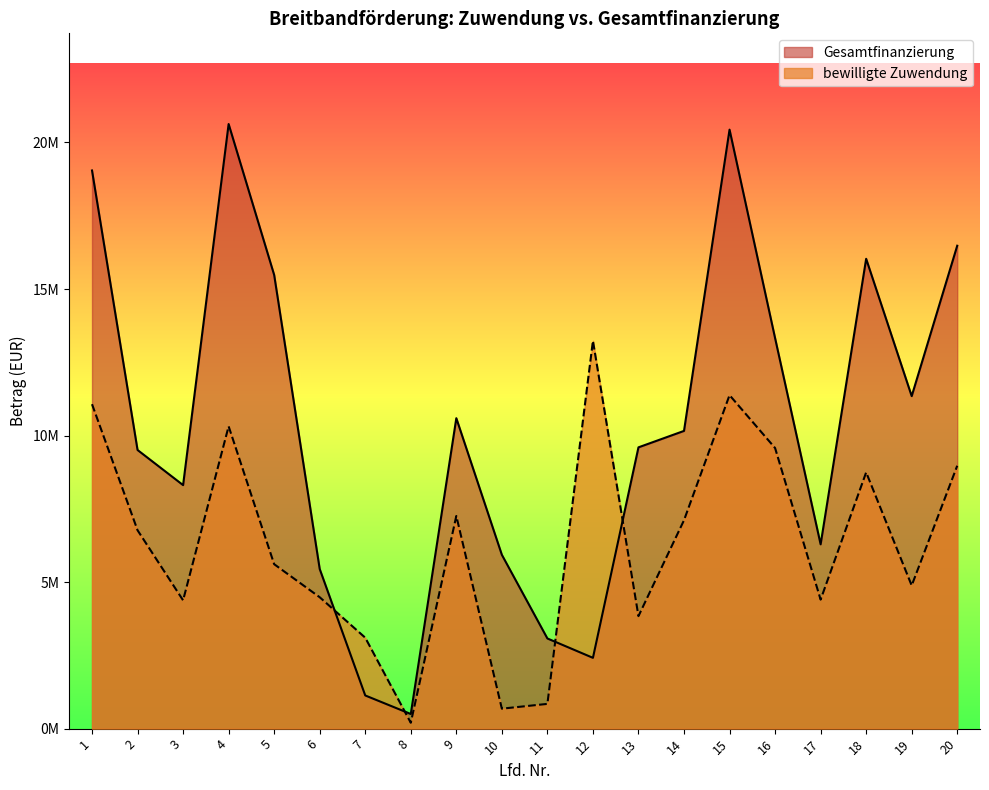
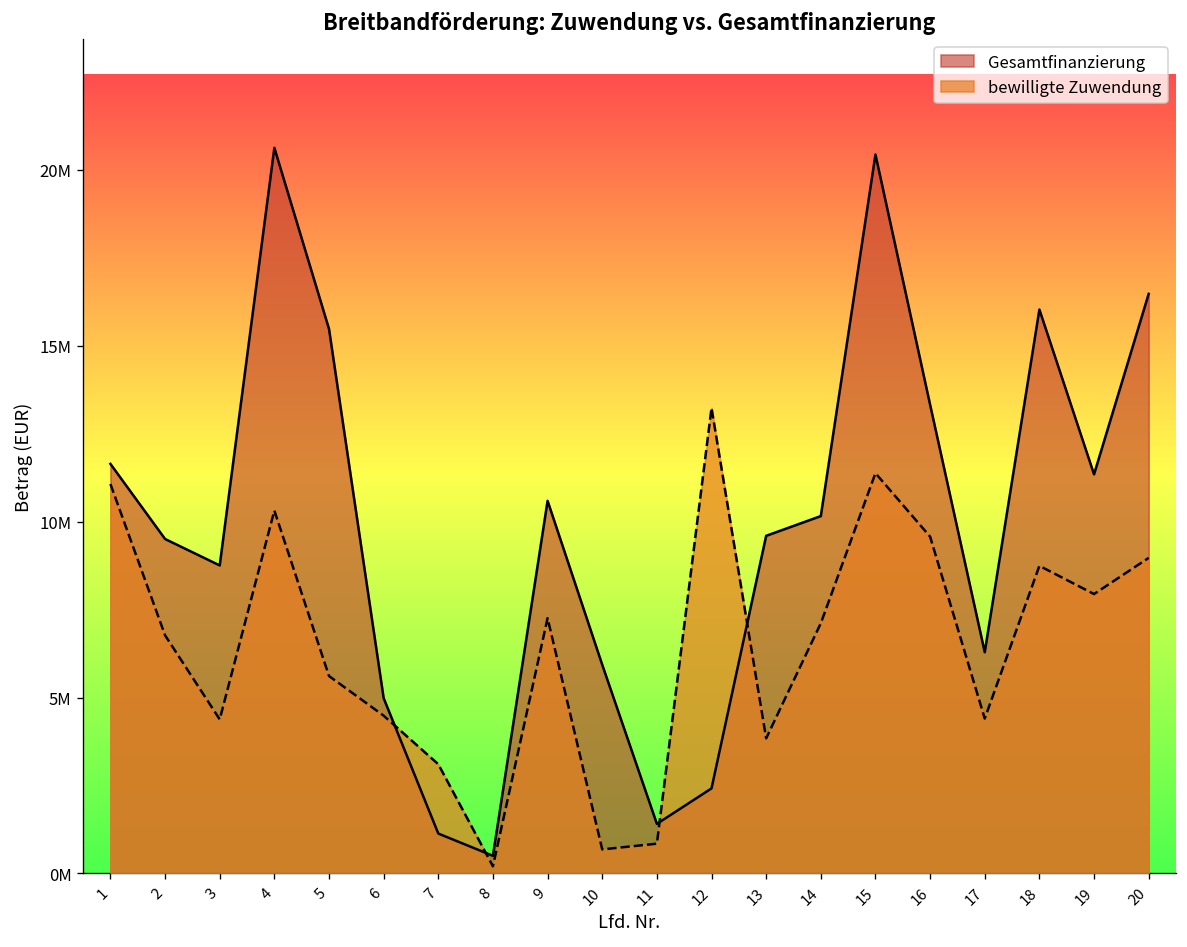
  {
    "Gesamtfinanzierung": {
-     "1": 19000000,
+     "1": 11600000,
      "2": 9500000,
-     "3": 8300000,
+     "3": 8800000,
      "4": 20600000,
      "5": 15500000,
-     "6": 5400000,
+     "6": 5000000,
      "7": 1100000,
      "8": 500000,
      "9": 10600000,
      "10": 5900000,
-     "11": 3100000,
+     "11": 1400000,
      "12": 2400000,
      "13": 9600000,
      "14": 10200000,
      "15": 20400000,
      "16": 13300000,
      "17": 6300000,
      "18": 16000000,
      "19": 11300000,
      "20": 16500000
    },
    "bewilligte Zuwendung": {
      "1": 11100000,
      "2": 6800000,
      "3": 4400000,
      "4": 10300000,
      "5": 5600000,
      "6": 4500000,
      "7": 3100000,
      "8": 200000,
      "9": 7300000,
      "10": 700000,
      "11": 800000,
      "12": 13200000,
      "13": 3800000,
      "14": 7100000,
      "15": 11400000,
      "16": 9600000,
      "17": 4400000,
      "18": 8700000,
-     "19": 4900000,
+     "19": 7900000,
      "20": 9000000
    }
  }
